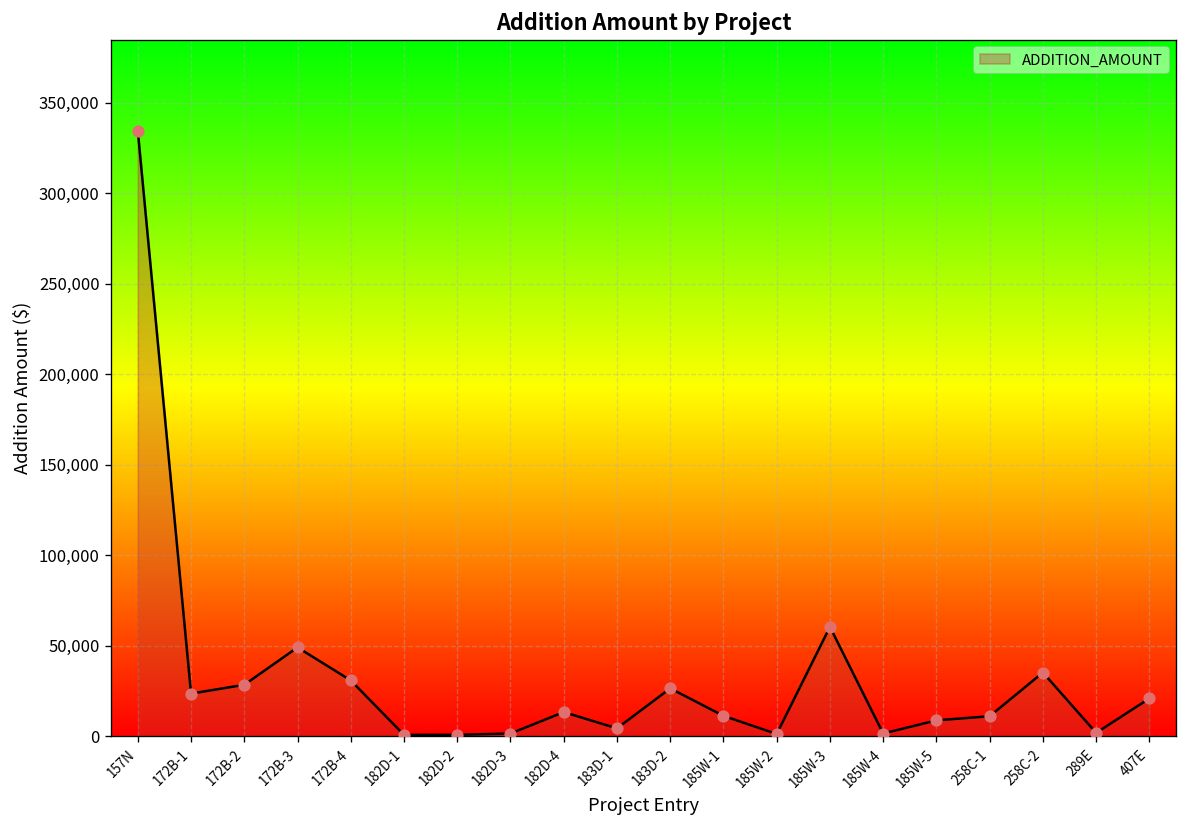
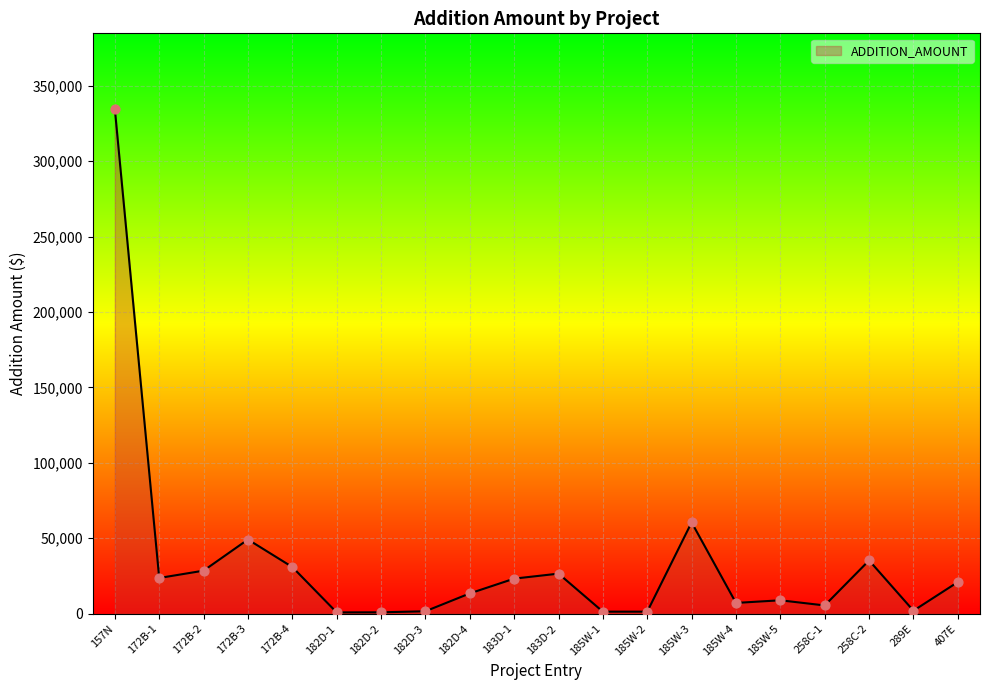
  {
    "157N": "335,000",
    "172B-1": "24,000",
    "172B-2": "28,000",
    "172B-3": "49,000",
    "172B-4": "31,000",
    "182D-1": "1,000",
    "182D-2": "1,000",
    "182D-3": "2,000",
    "182D-4": "13,000",
-   "183D-1": "4,000",
+   "183D-1": "23,000",
    "183D-2": "26,000",
-   "185W-1": "11,000",
+   "185W-1": "1,000",
    "185W-2": "1,000",
    "185W-3": "60,000",
-   "185W-4": "2,000",
+   "185W-4": "7,000",
    "185W-5": "9,000",
-   "258C-1": "11,000",
+   "258C-1": "5,000",
    "258C-2": "35,000",
    "289E": "2,000",
    "407E": "21,000"
  }
